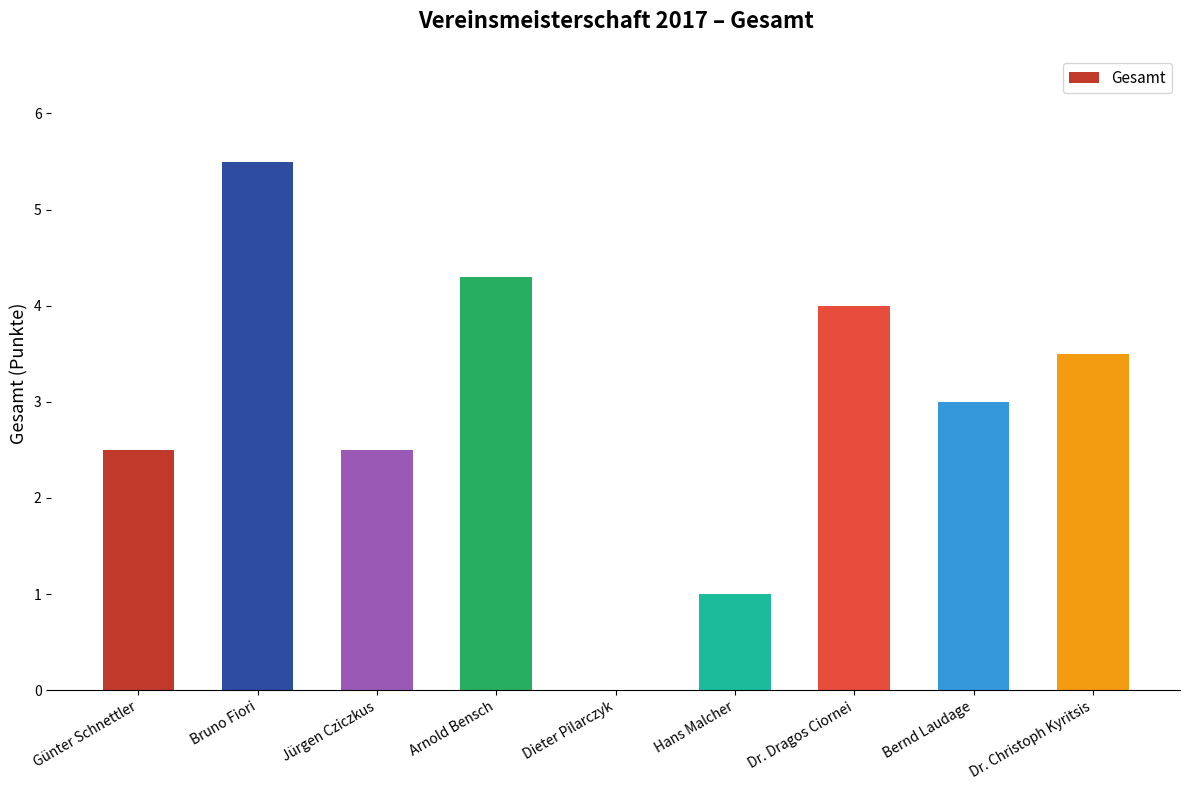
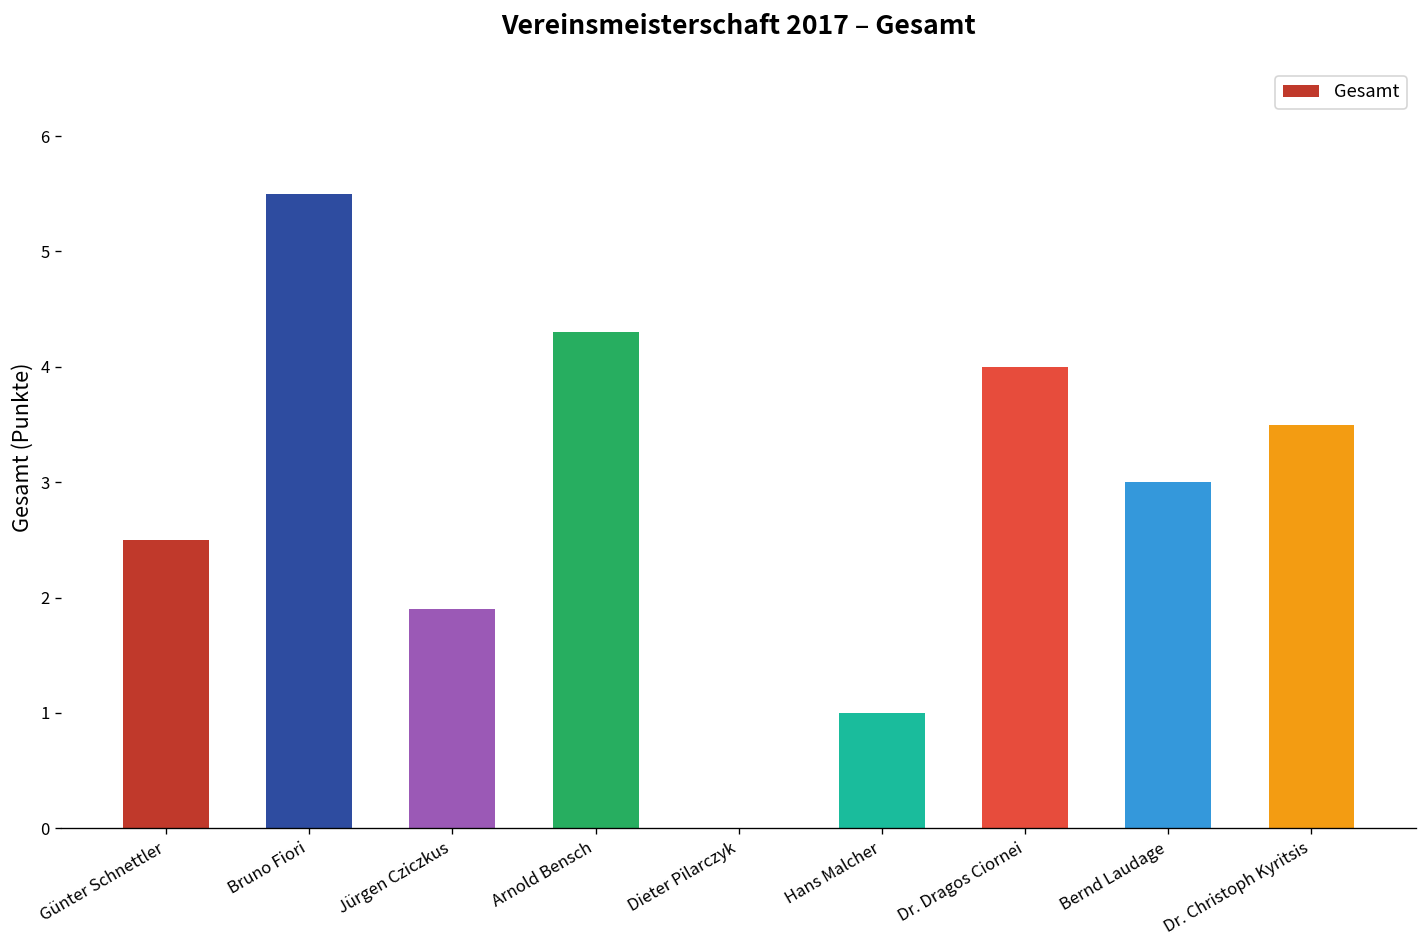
  {
    "Günter Schnettler": 2.5,
    "Bruno Fiori": 5.5,
-   "Jürgen Cziczkus": 2.5,
+   "Jürgen Cziczkus": 1.9,
    "Arnold Bensch": 4.3,
    "Dieter Pilarczyk": 0.0,
    "Hans Malcher": 1.0,
    "Dr. Dragos Ciornei": 4.0,
    "Bernd Laudage": 3.0,
    "Dr. Christoph Kyritsis": 3.5
  }
